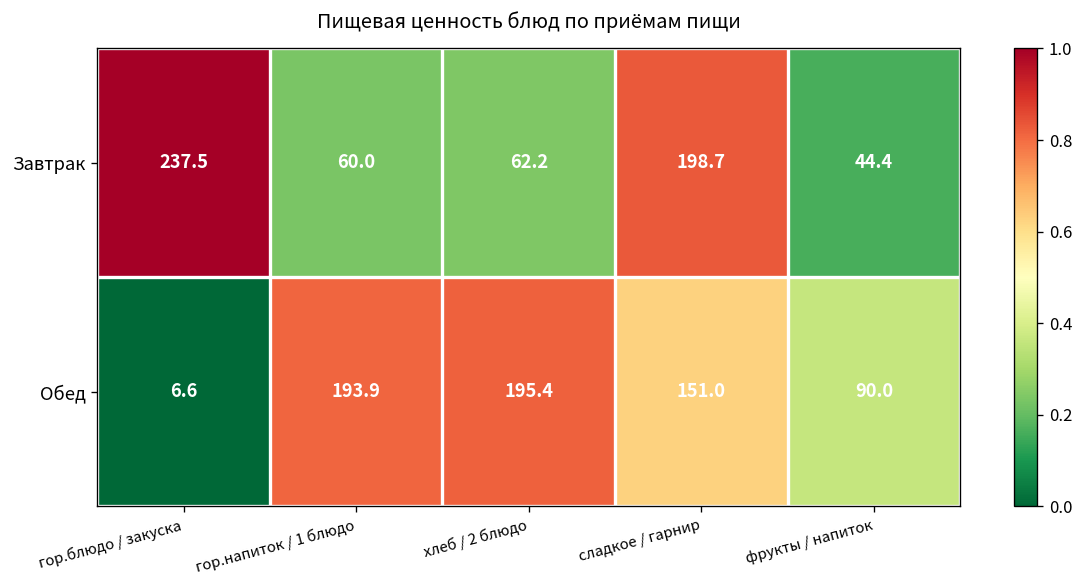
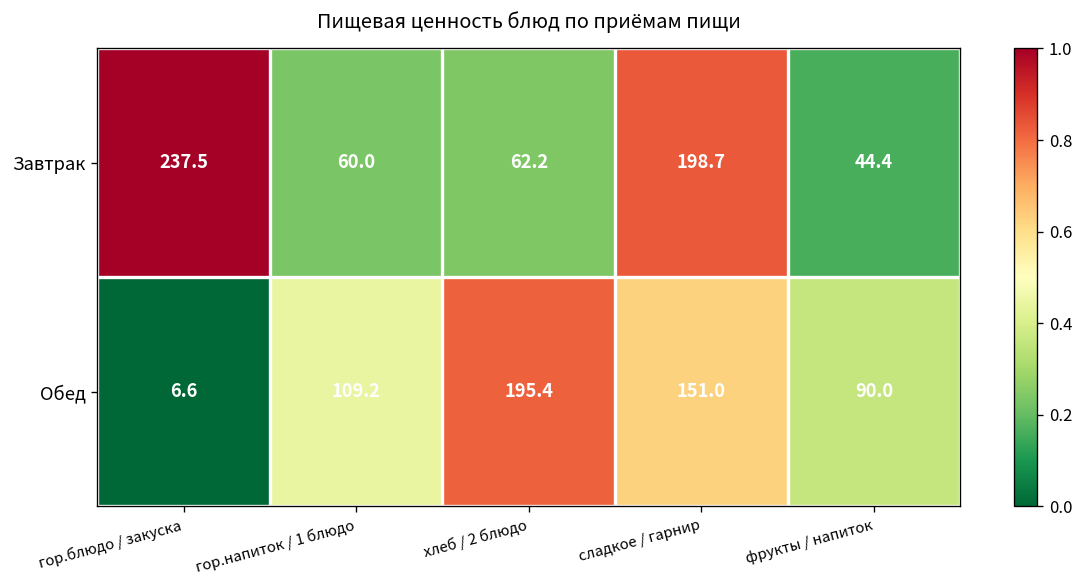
  {
    "Завтрак": {
      "гор.блюдо / закуска": 237.5,
      "гор.напиток / 1 блюдо": 60.0,
      "хлеб / 2 блюдо": 62.2,
      "сладкое / гарнир": 198.7,
      "фрукты / напиток": 44.4
    },
    "Обед": {
      "гор.блюдо / закуска": 6.6,
-     "гор.напиток / 1 блюдо": 193.9,
+     "гор.напиток / 1 блюдо": 109.2,
      "хлеб / 2 блюдо": 195.4,
      "сладкое / гарнир": 151.0,
      "фрукты / напиток": 90.0
    }
  }
